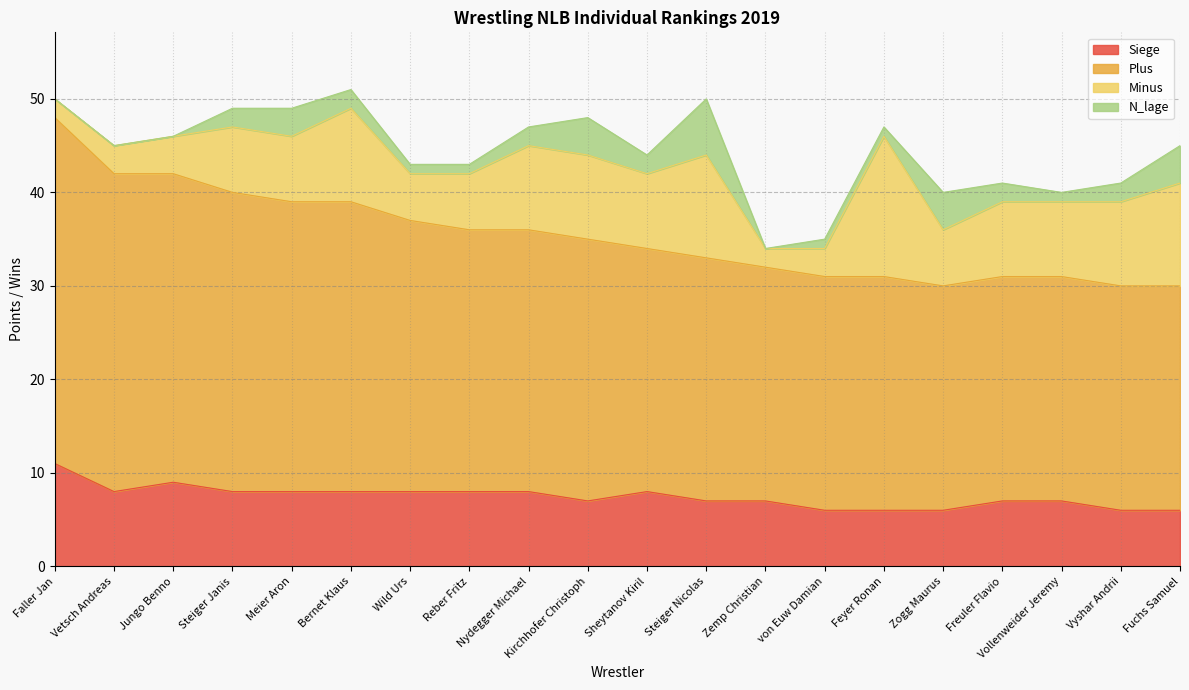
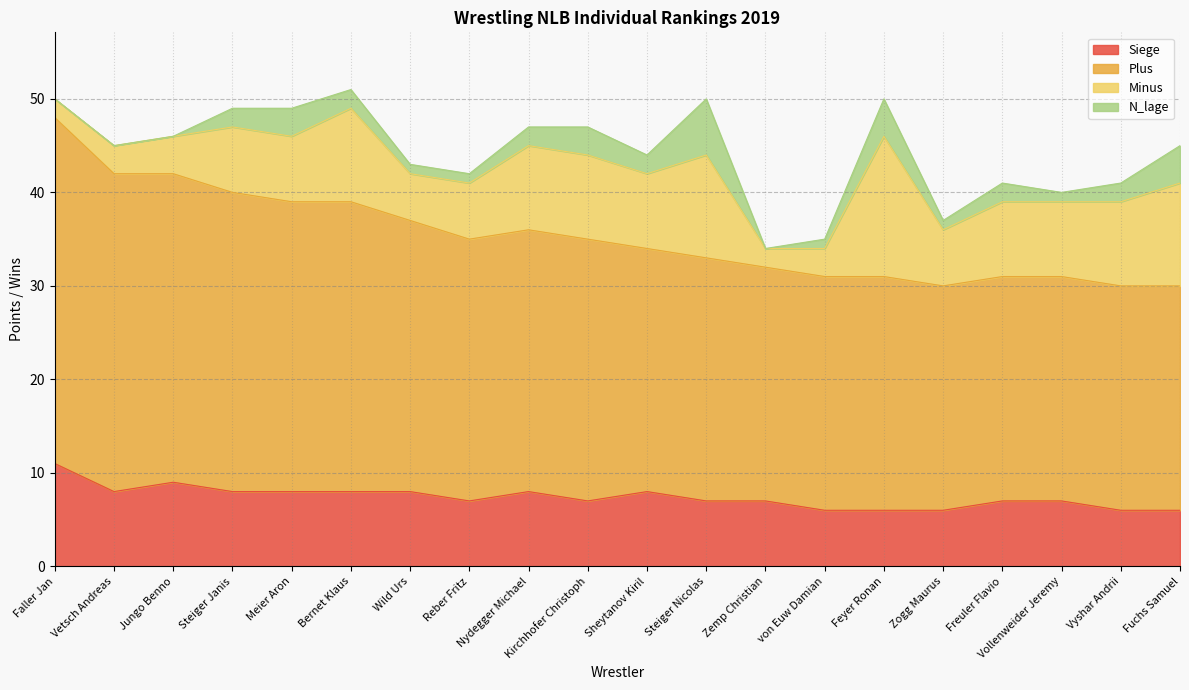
  {
    "Siege": {
      "Faller Jan": 11,
      "Vetsch Andreas": 8,
      "Jungo Benno": 9,
      "Steiger Janis": 8,
      "Meier Aron": 8,
      "Bernet Klaus": 8,
      "Wild Urs": 8,
-     "Reber Fritz": 8,
+     "Reber Fritz": 7,
      "Nydegger Michael": 8,
      "Kirchhofer Christoph": 7,
      "Sheytanov Kiril": 8,
      "Steiger Nicolas": 7,
      "Zemp Christian": 7,
      "von Euw Damian": 6,
      "Feyer Ronan": 6,
      "Zogg Maurus": 6,
      "Freuler Flavio": 7,
      "Vollenweider Jeremy": 7,
      "Vyshar Andrii": 6,
      "Fuchs Samuel": 6
    },
    "N_lage": {
      "Steiger Janis": 2,
      "Meier Aron": 3,
      "Bernet Klaus": 2,
      "Wild Urs": 1,
      "Reber Fritz": 1,
      "Nydegger Michael": 2,
-     "Kirchhofer Christoph": 4,
+     "Kirchhofer Christoph": 3,
      "Sheytanov Kiril": 2,
      "Steiger Nicolas": 6,
      "von Euw Damian": 1,
-     "Feyer Ronan": 1,
-     "Zogg Maurus": 4,
+     "Feyer Ronan": 4,
+     "Zogg Maurus": 1,
      "Freuler Flavio": 2,
      "Vollenweider Jeremy": 1,
      "Vyshar Andrii": 2,
      "Fuchs Samuel": 4
    }
  }
